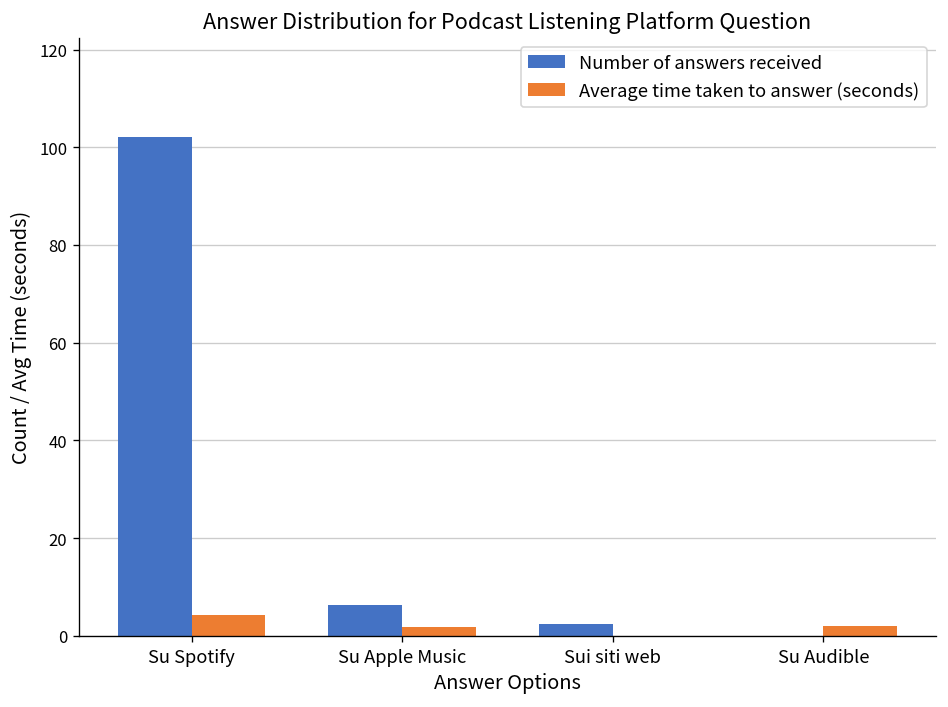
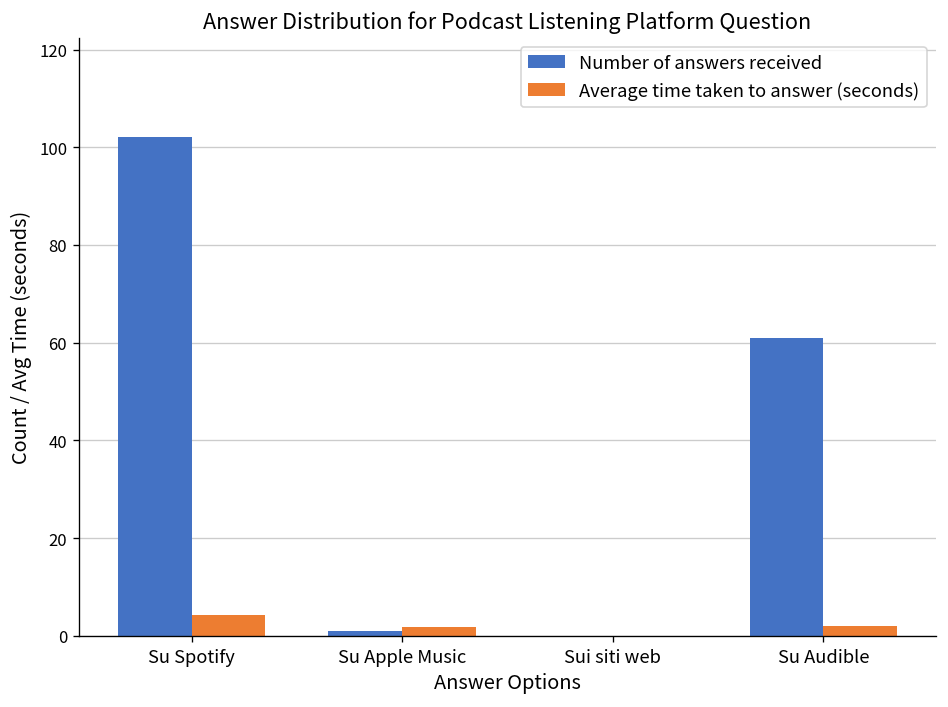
  {
    "Number of answers received": {
      "Su Spotify": 102,
-     "Su Apple Music": 6,
-     "Sui siti web": 2,
-     "Su Audible": 0
+     "Su Apple Music": 1,
+     "Sui siti web": 0,
+     "Su Audible": 61
    },
    "Average time taken to answer (seconds)": {
      "Su Spotify": 4,
      "Su Apple Music": 2,
      "Sui siti web": 0,
      "Su Audible": 2
    }
  }
